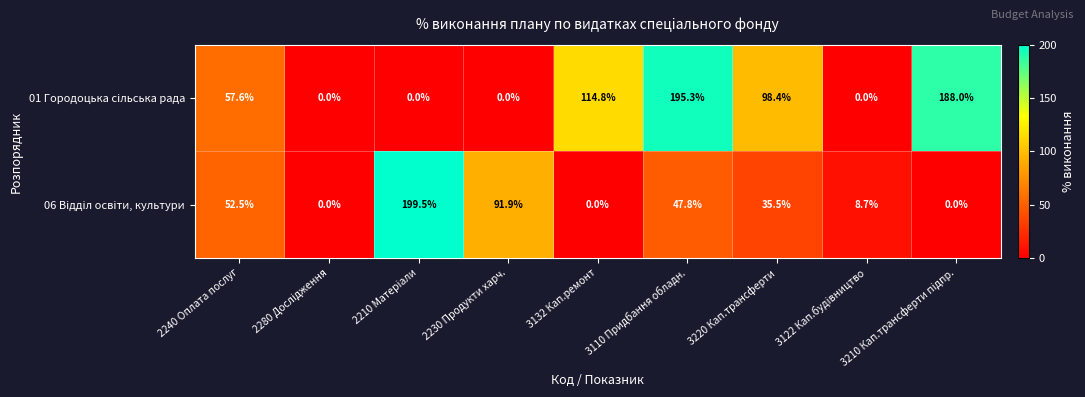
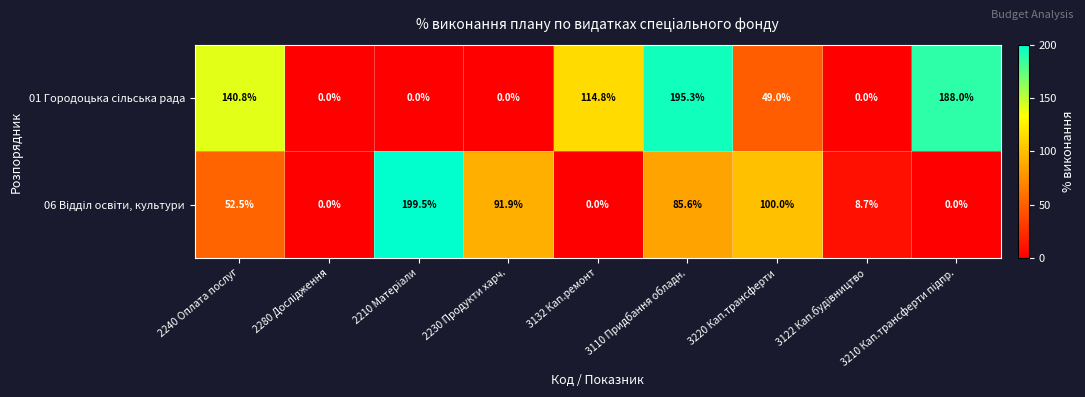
  {
    "01 Городоцька сільська рада": {
-     "2240 Оплата послуг": "57.6%",
+     "2240 Оплата послуг": "140.8%",
      "2280 Дослідження": "0.0%",
      "2210 Матеріали": "0.0%",
      "2230 Продукти харч.": "0.0%",
      "3132 Кап.ремонт": "114.8%",
      "3110 Придбання обладн.": "195.3%",
-     "3220 Кап.трансферти": "98.4%",
+     "3220 Кап.трансферти": "49.0%",
      "3122 Кап.будівництво": "0.0%",
      "3210 Кап.трансферти підпр.": "188.0%"
    },
    "06 Відділ освіти, культури": {
      "2240 Оплата послуг": "52.5%",
      "2280 Дослідження": "0.0%",
      "2210 Матеріали": "199.5%",
      "2230 Продукти харч.": "91.9%",
      "3132 Кап.ремонт": "0.0%",
-     "3110 Придбання обладн.": "47.8%",
-     "3220 Кап.трансферти": "35.5%",
+     "3110 Придбання обладн.": "85.6%",
+     "3220 Кап.трансферти": "100.0%",
      "3122 Кап.будівництво": "8.7%",
      "3210 Кап.трансферти підпр.": "0.0%"
    }
  }
